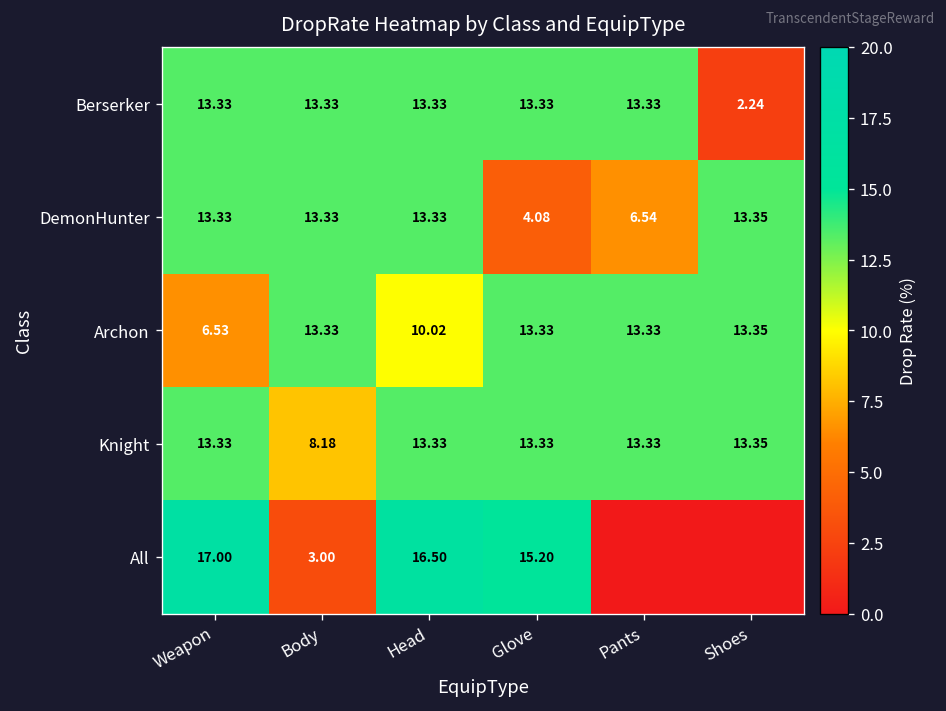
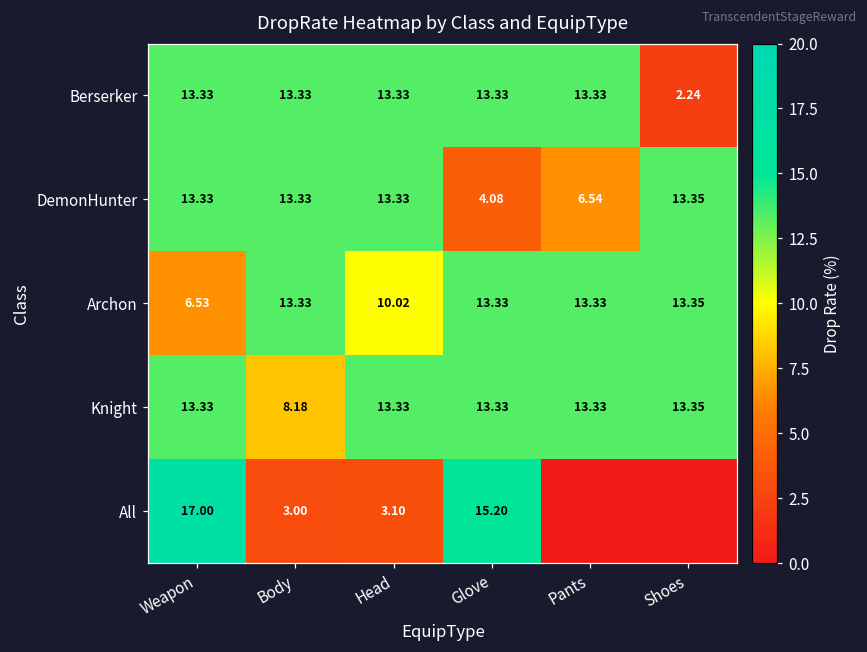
  {
    "Berserker": {
      "Weapon": 13.33,
      "Body": 13.33,
      "Head": 13.33,
      "Glove": 13.33,
      "Pants": 13.33,
      "Shoes": 2.24
    },
    "DemonHunter": {
      "Weapon": 13.33,
      "Body": 13.33,
      "Head": 13.33,
      "Glove": 4.08,
      "Pants": 6.54,
      "Shoes": 13.35
    },
    "Archon": {
      "Weapon": 6.53,
      "Body": 13.33,
      "Head": 10.02,
      "Glove": 13.33,
      "Pants": 13.33,
      "Shoes": 13.35
    },
    "Knight": {
      "Weapon": 13.33,
      "Body": 8.18,
      "Head": 13.33,
      "Glove": 13.33,
      "Pants": 13.33,
      "Shoes": 13.35
    },
    "All": {
      "Weapon": 17.00,
      "Body": 3.00,
-     "Head": 16.50,
+     "Head": 3.10,
      "Glove": 15.20
    }
  }
